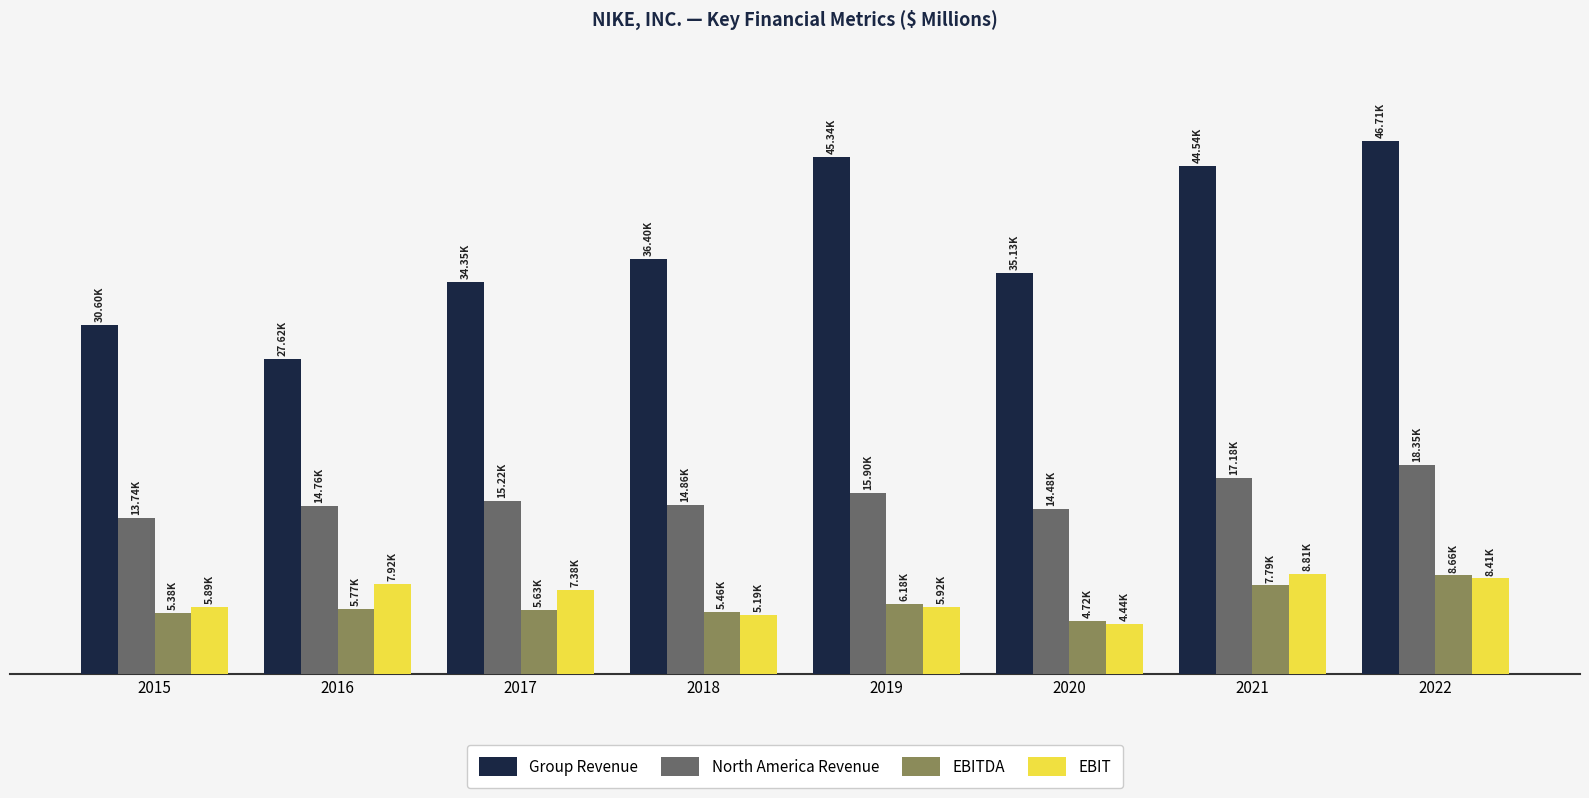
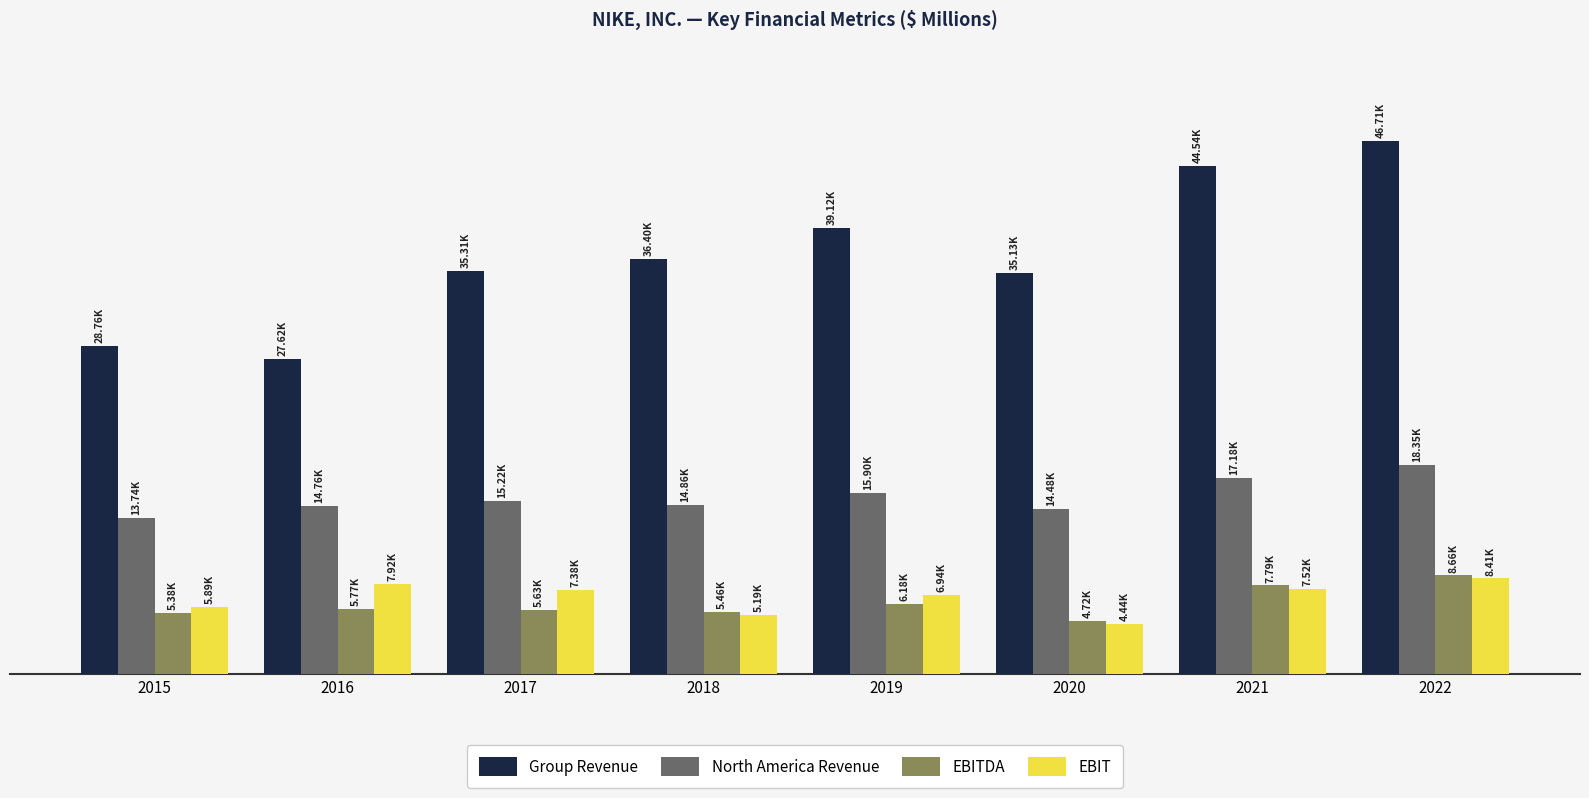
  {
    "Group Revenue": {
-     "2015": "30.60K",
+     "2015": "28.76K",
      "2016": "27.62K",
-     "2017": "34.35K",
+     "2017": "35.31K",
      "2018": "36.40K",
-     "2019": "45.34K",
+     "2019": "39.12K",
      "2020": "35.13K",
      "2021": "44.54K",
      "2022": "46.71K"
    },
    "EBIT": {
      "2015": "5.89K",
      "2016": "7.92K",
      "2017": "7.38K",
      "2018": "5.19K",
-     "2019": "5.92K",
+     "2019": "6.94K",
      "2020": "4.44K",
-     "2021": "8.81K",
+     "2021": "7.52K",
      "2022": "8.41K"
    }
  }
